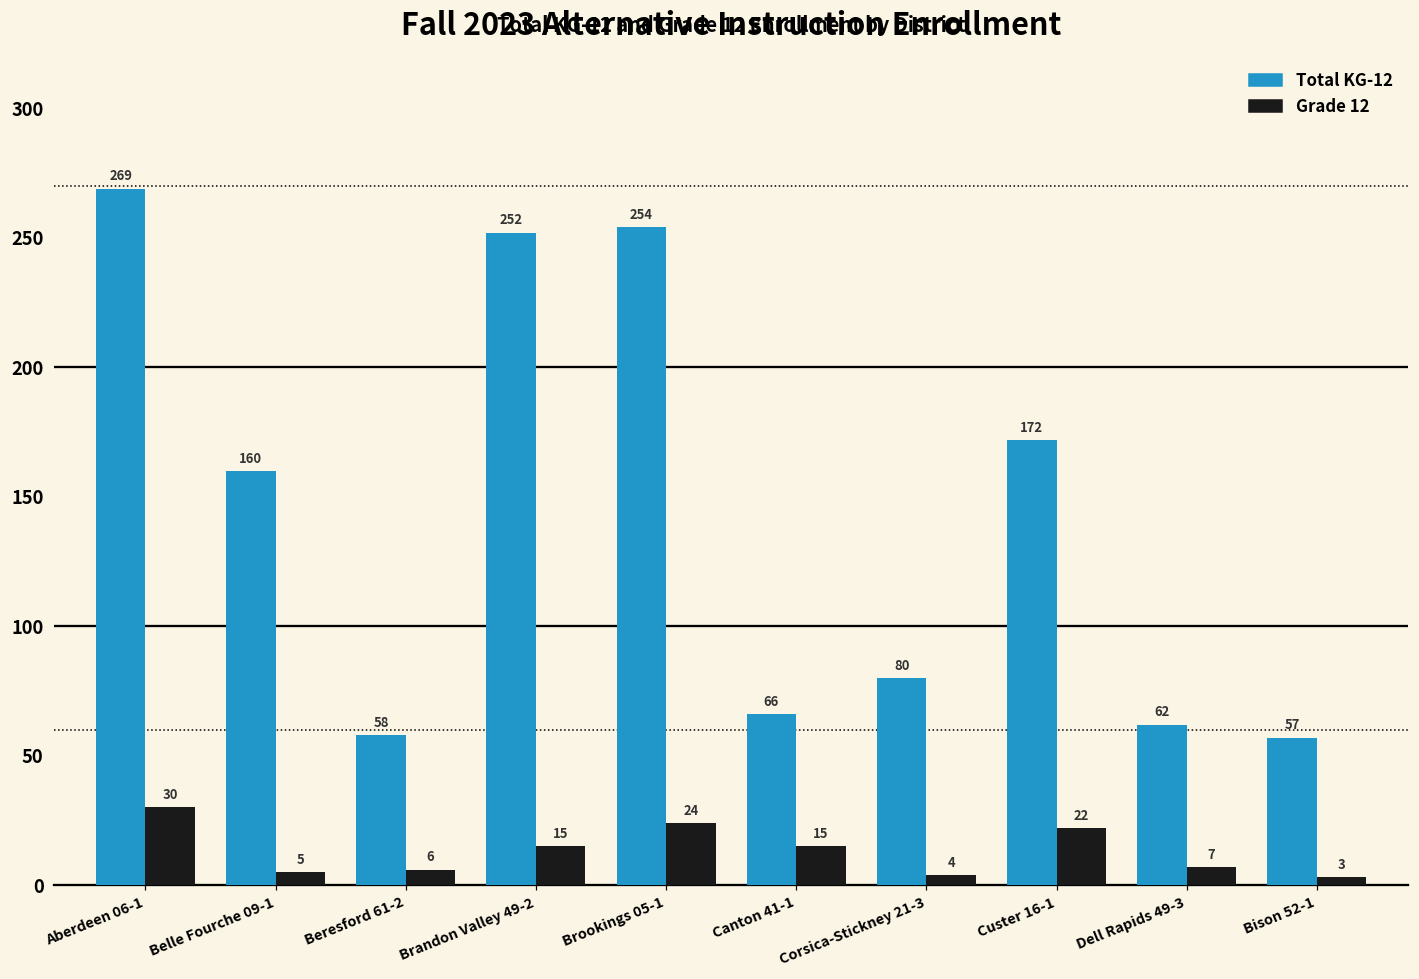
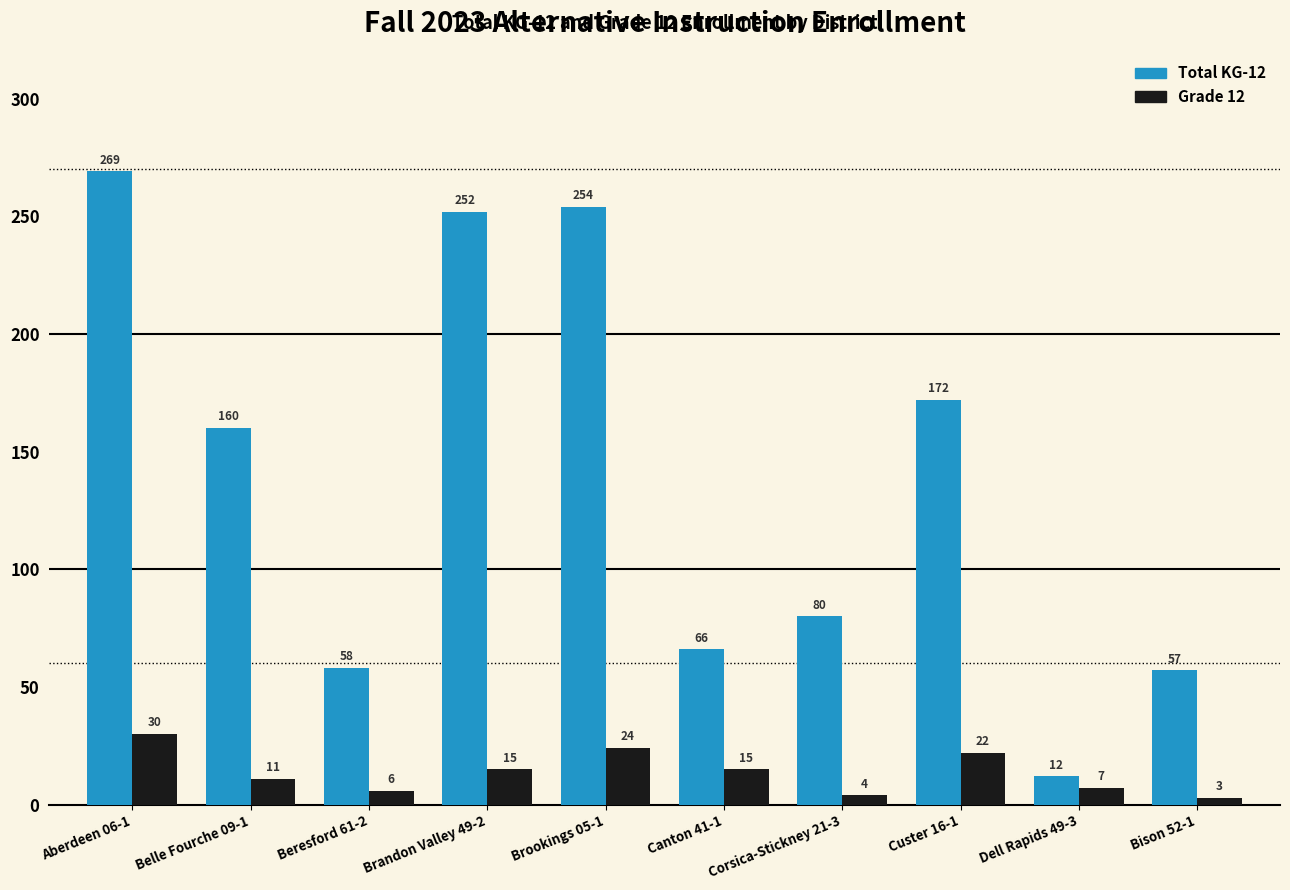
  {
    "Total KG-12": {
      "Aberdeen 06-1": 269,
      "Belle Fourche 09-1": 160,
      "Beresford 61-2": 58,
      "Brandon Valley 49-2": 252,
      "Brookings 05-1": 254,
      "Canton 41-1": 66,
      "Corsica-Stickney 21-3": 80,
      "Custer 16-1": 172,
-     "Dell Rapids 49-3": 62,
+     "Dell Rapids 49-3": 12,
      "Bison 52-1": 57
    },
    "Grade 12": {
      "Aberdeen 06-1": 30,
-     "Belle Fourche 09-1": 5,
+     "Belle Fourche 09-1": 11,
      "Beresford 61-2": 6,
      "Brandon Valley 49-2": 15,
      "Brookings 05-1": 24,
      "Canton 41-1": 15,
      "Corsica-Stickney 21-3": 4,
      "Custer 16-1": 22,
      "Dell Rapids 49-3": 7,
      "Bison 52-1": 3
    }
  }
